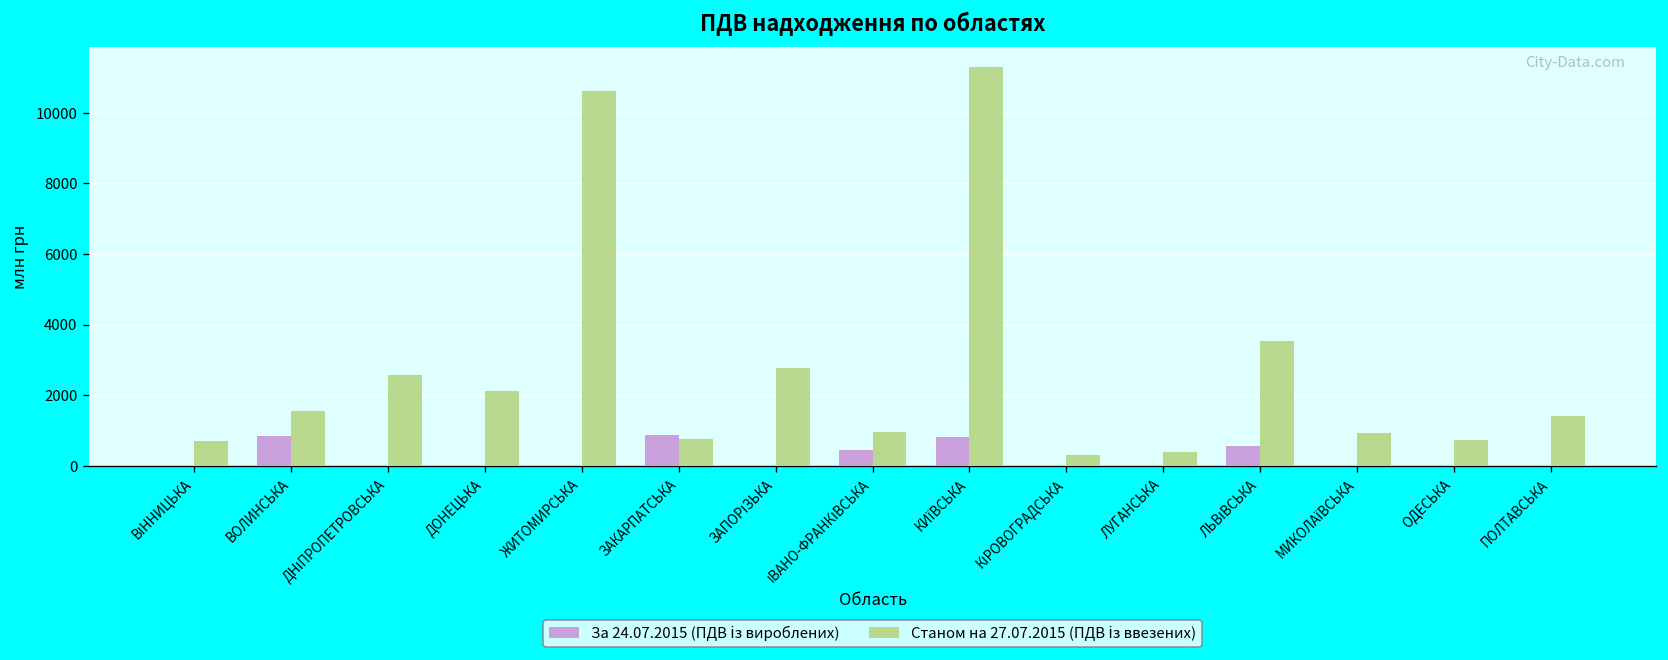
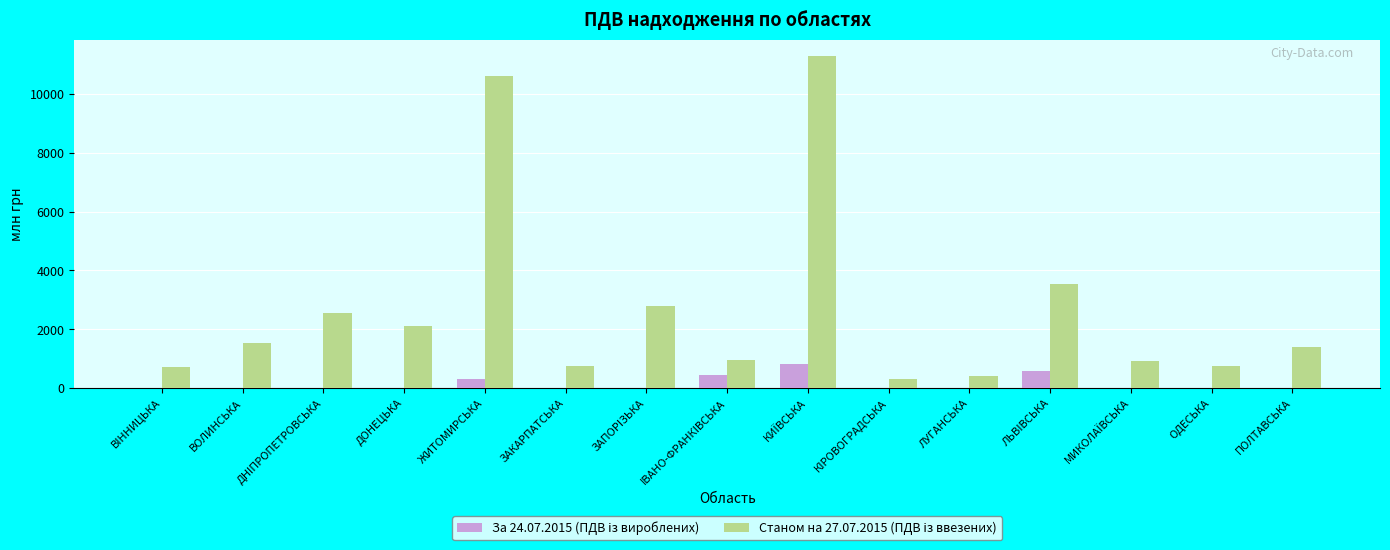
  {
    "За 24.07.2015 (ПДВ із вироблених)": {
-     "ВОЛИНСЬКА": 900,
-     "ЖИТОМИРСЬКА": 0,
-     "ЗАКАРПАТСЬКА": 900,
+     "ВОЛИНСЬКА": 0,
+     "ЖИТОМИРСЬКА": 300,
+     "ЗАКАРПАТСЬКА": 0,
      "ІВАНО-ФРАНКІВСЬКА": 400,
      "КИЇВСЬКА": 800,
      "ЛЬВІВСЬКА": 600
    },
    "Станом на 27.07.2015 (ПДВ із ввезених)": {
      "ВІННИЦЬКА": 700,
      "ВОЛИНСЬКА": 1500,
      "ДНІПРОПЕТРОВСЬКА": 2600,
      "ДОНЕЦЬКА": 2100,
      "ЖИТОМИРСЬКА": 10600,
      "ЗАКАРПАТСЬКА": 800,
      "ЗАПОРІЗЬКА": 2800,
      "ІВАНО-ФРАНКІВСЬКА": 1000,
      "КИЇВСЬКА": 11300,
      "КІРОВОГРАДСЬКА": 300,
      "ЛУГАНСЬКА": 400,
      "ЛЬВІВСЬКА": 3500,
      "МИКОЛАЇВСЬКА": 900,
      "ОДЕСЬКА": 700,
      "ПОЛТАВСЬКА": 1400
    }
  }
